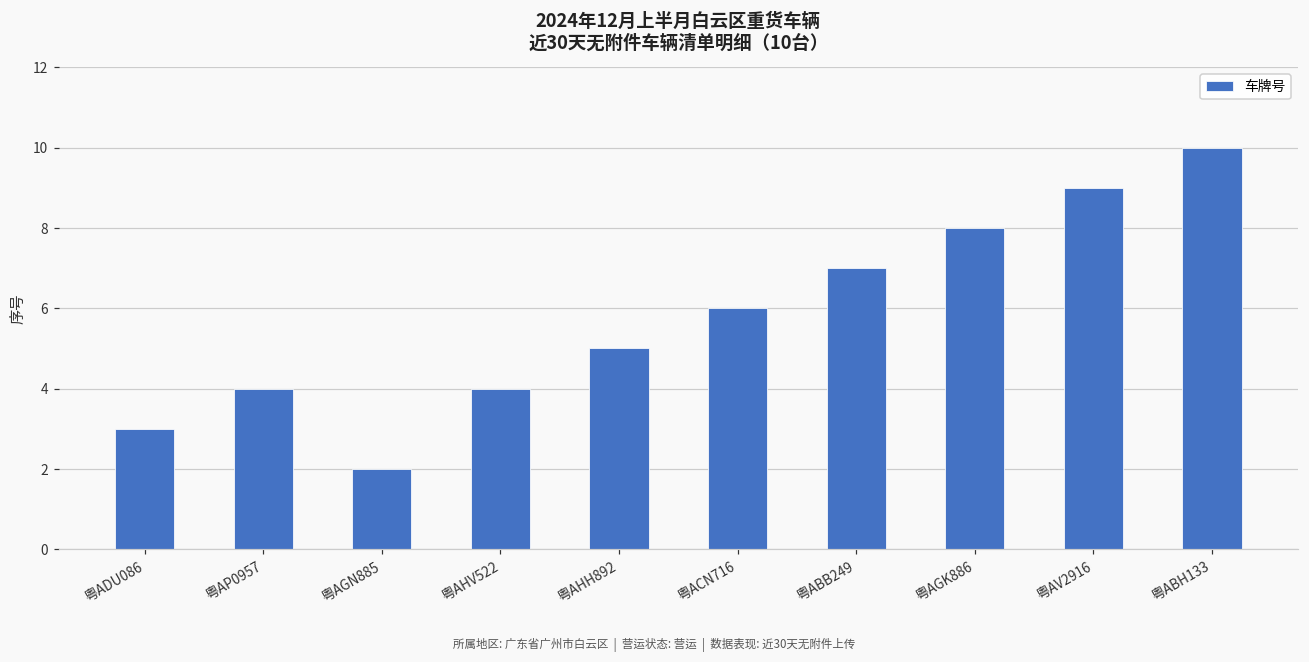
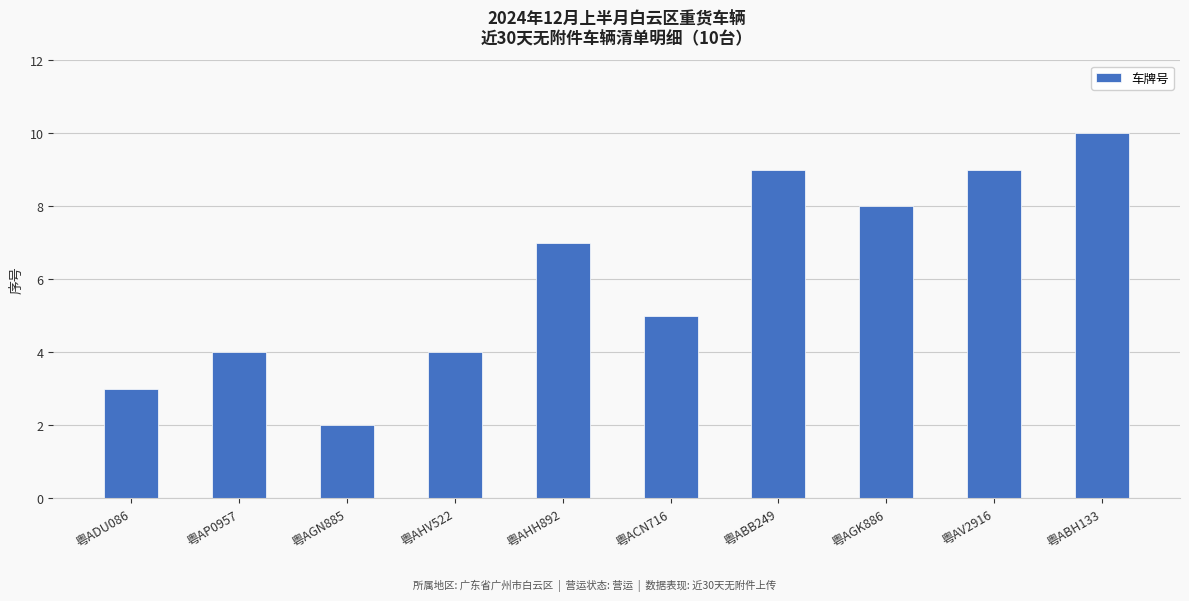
  {
    "粤ADU086": 3,
    "粤AP0957": 4,
    "粤AGN885": 2,
    "粤AHV522": 4,
-   "粤AHH892": 5,
-   "粤ACN716": 6,
-   "粤ABB249": 7,
+   "粤AHH892": 7,
+   "粤ACN716": 5,
+   "粤ABB249": 9,
    "粤AGK886": 8,
    "粤AV2916": 9,
    "粤ABH133": 10
  }
